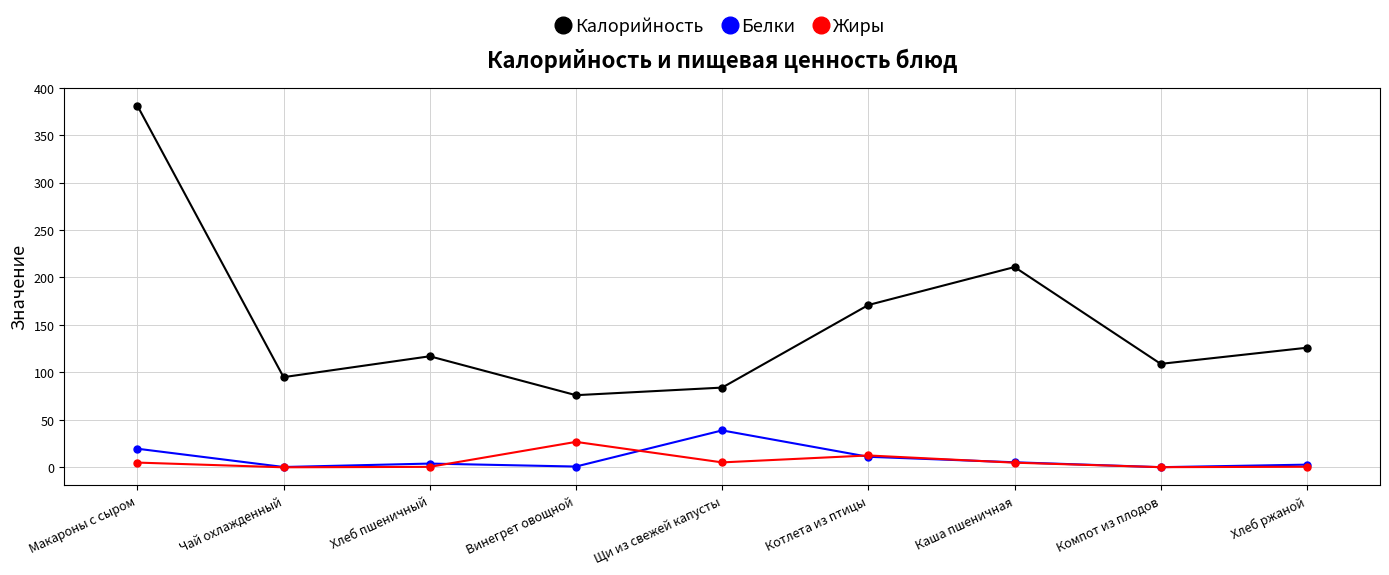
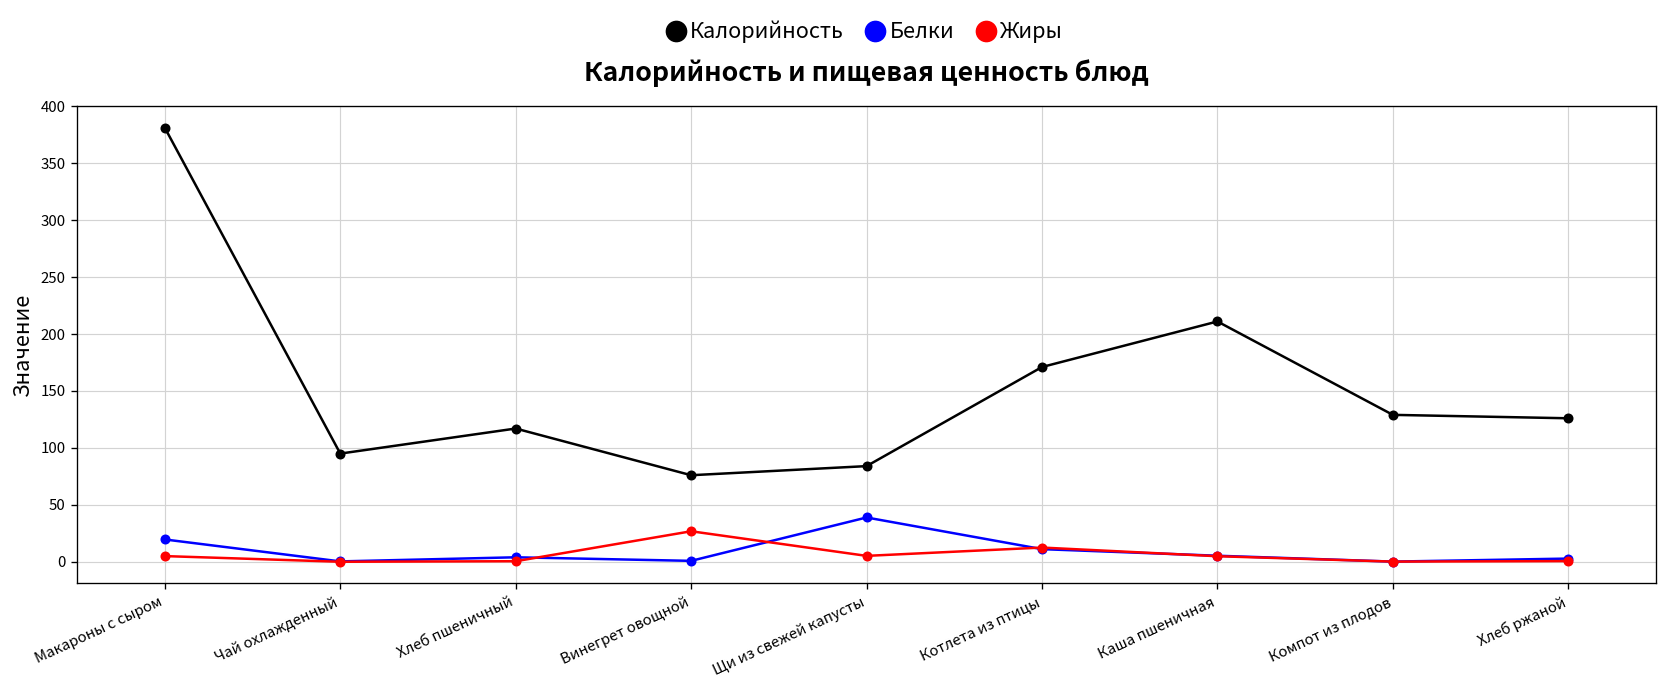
  {
    "Калорийность": {
      "Макароны с сыром": 380,
      "Чай охлажденный": 100,
      "Хлеб пшеничный": 120,
      "Винегрет овощной": 80,
      "Щи из свежей капусты": 80,
      "Котлета из птицы": 170,
      "Каша пшеничная": 210,
-     "Компот из плодов": 110,
+     "Компот из плодов": 130,
      "Хлеб ржаной": 130
    },
    "Белки": {
      "Макароны с сыром": 20,
      "Хлеб пшеничный": 0,
      "Винегрет овощной": 0,
      "Щи из свежей капусты": 40
    },
    "Жиры": {
      "Макароны с сыром": 10,
      "Хлеб пшеничный": 0,
      "Винегрет овощной": 30,
      "Щи из свежей капусты": 10
    }
  }
